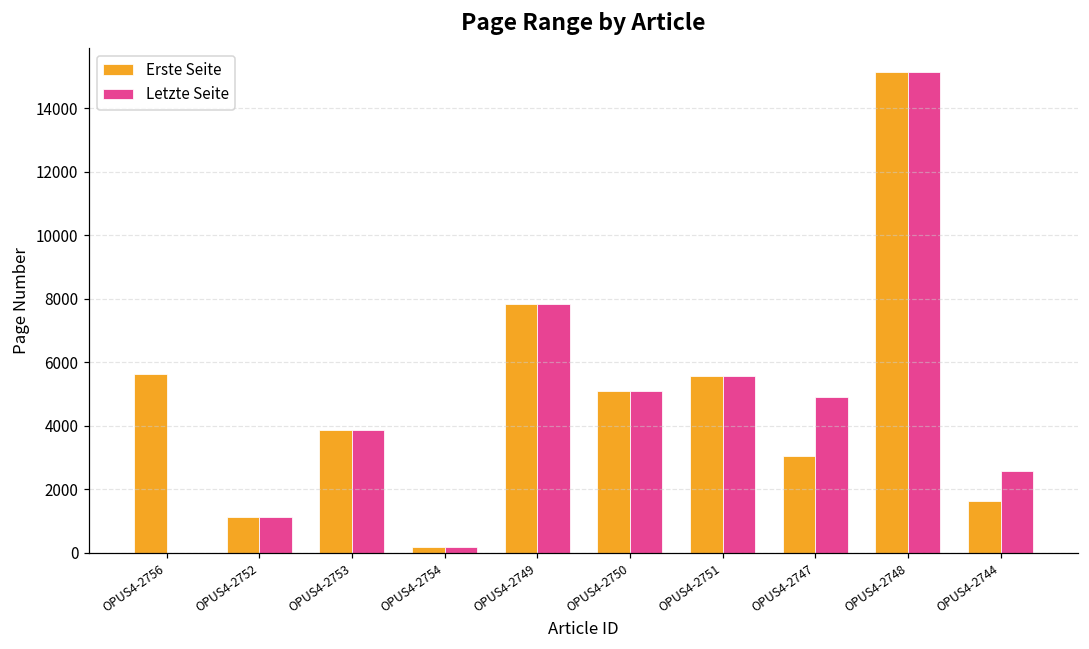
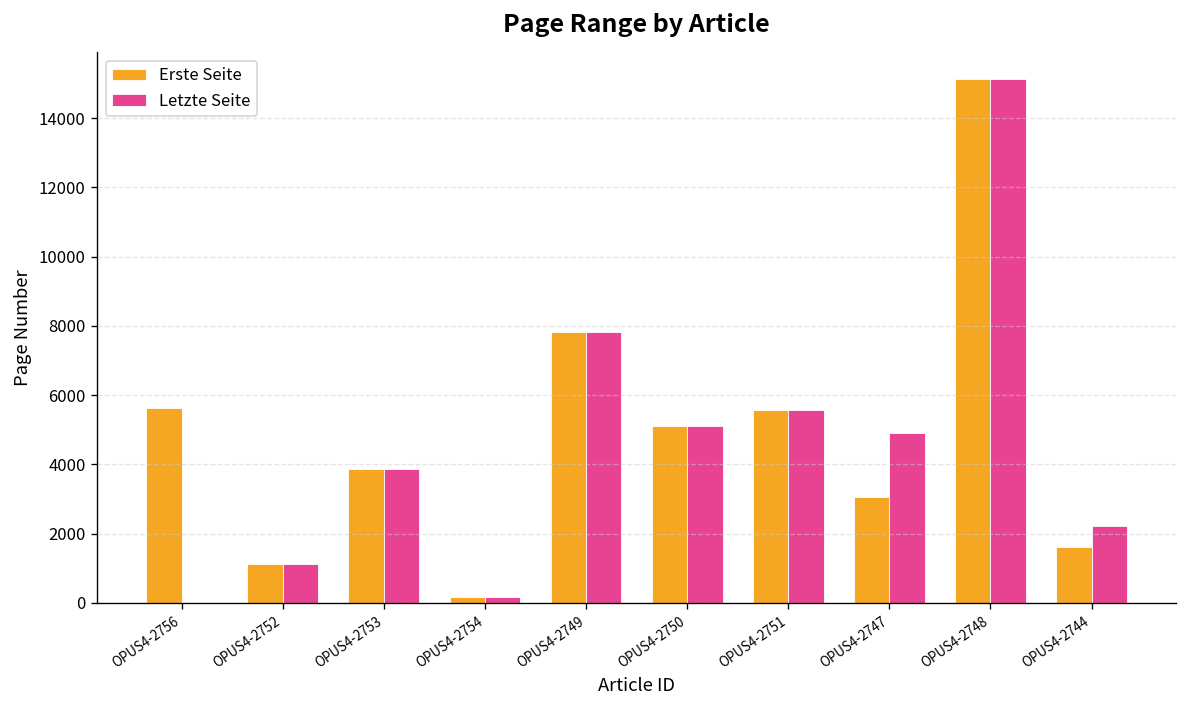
  {
    "Erste Seite": {
      "OPUS4-2756": 5600,
      "OPUS4-2752": 1100,
      "OPUS4-2753": 3900,
      "OPUS4-2754": 200,
      "OPUS4-2749": 7800,
      "OPUS4-2750": 5100,
      "OPUS4-2751": 5600,
      "OPUS4-2747": 3000,
      "OPUS4-2748": 15100,
      "OPUS4-2744": 1600
    },
    "Letzte Seite": {
      "OPUS4-2756": 0,
      "OPUS4-2752": 1100,
      "OPUS4-2753": 3900,
      "OPUS4-2754": 200,
      "OPUS4-2749": 7800,
      "OPUS4-2750": 5100,
      "OPUS4-2751": 5600,
      "OPUS4-2747": 4900,
      "OPUS4-2748": 15100,
-     "OPUS4-2744": 2600
+     "OPUS4-2744": 2200
    }
  }
